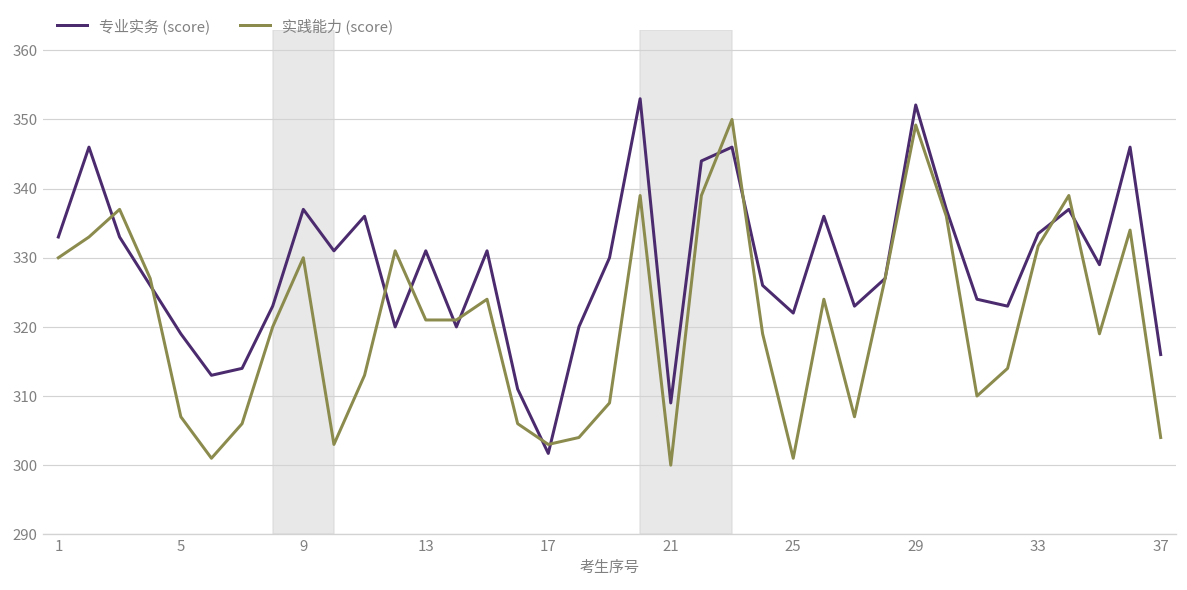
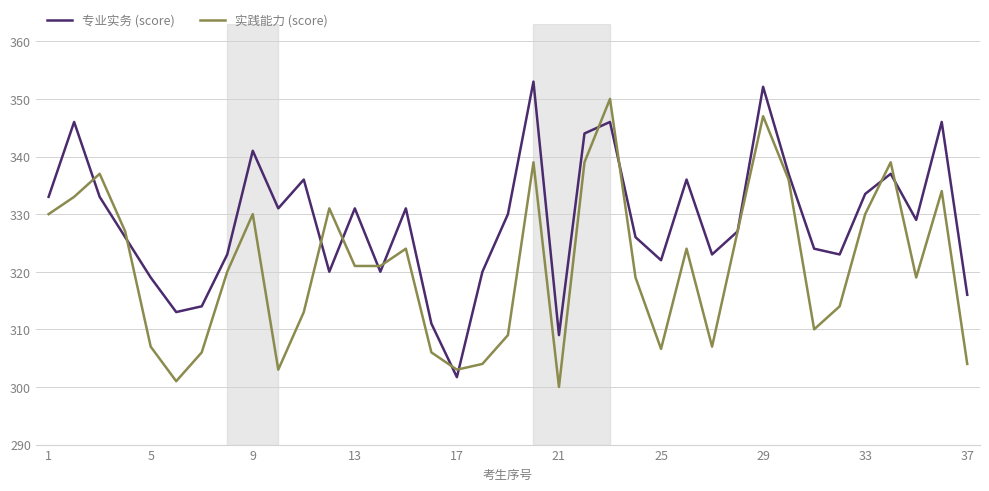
  {
    "专业实务 (score)": {
      "1": 333,
      "5": 319,
-     "9": 337,
+     "9": 341,
      "13": 331,
      "17": 302,
      "21": 309,
      "25": 322,
      "29": 352,
      "33": 334,
      "37": 316
    },
    "实践能力 (score)": {
      "1": 330,
      "5": 307,
      "9": 330,
      "13": 321,
      "17": 303,
      "21": 300,
-     "25": 301,
-     "29": 349,
-     "33": 332,
+     "25": 307,
+     "29": 347,
+     "33": 330,
      "37": 304
    }
  }
